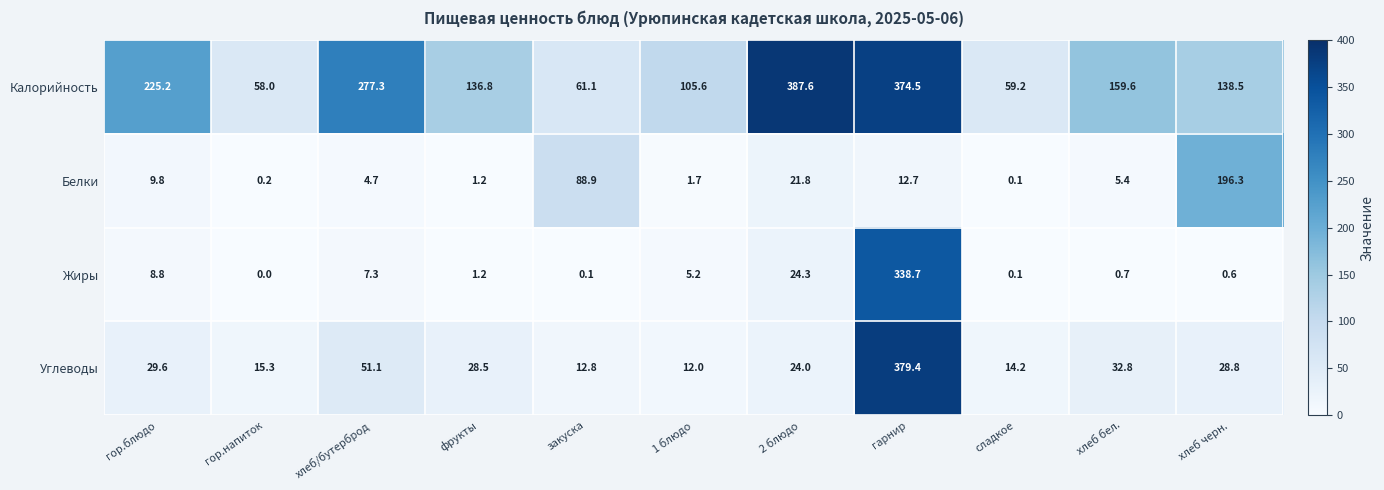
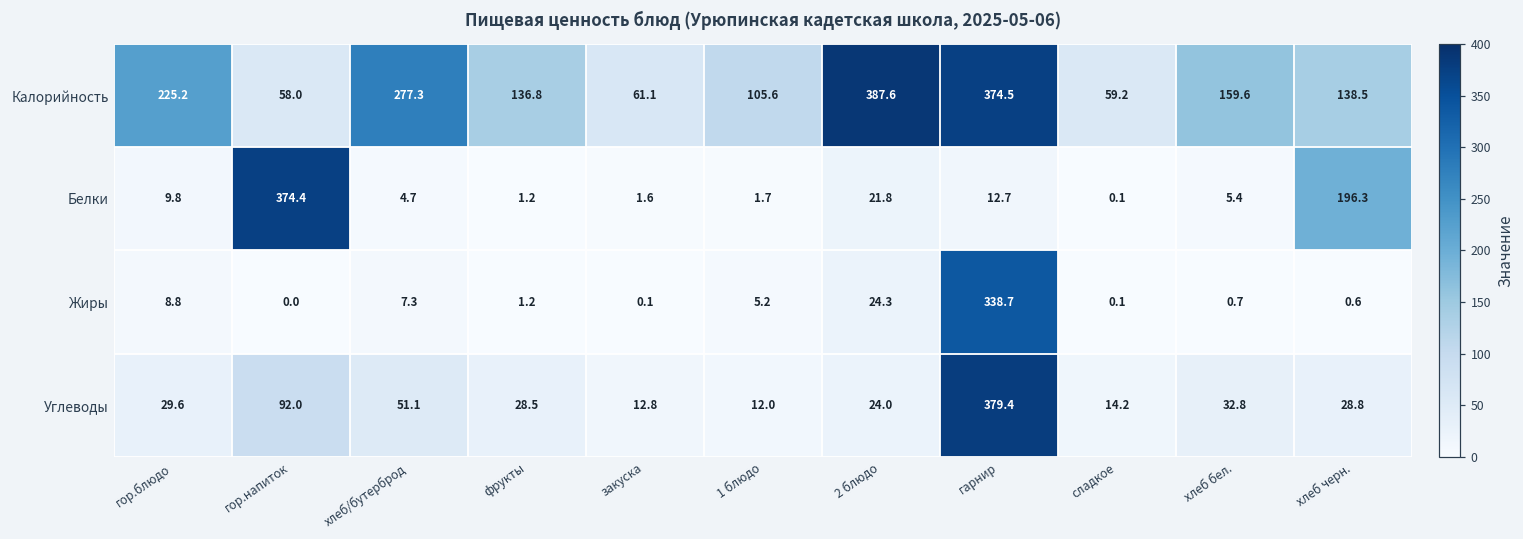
  {
    "Калорийность": {
      "гор.блюдо": 225.2,
      "гор.напиток": 58.0,
      "хлеб/бутерброд": 277.3,
      "фрукты": 136.8,
      "закуска": 61.1,
      "1 блюдо": 105.6,
      "2 блюдо": 387.6,
      "гарнир": 374.5,
      "сладкое": 59.2,
      "хлеб бел.": 159.6,
      "хлеб черн.": 138.5
    },
    "Белки": {
      "гор.блюдо": 9.8,
-     "гор.напиток": 0.2,
+     "гор.напиток": 374.4,
      "хлеб/бутерброд": 4.7,
      "фрукты": 1.2,
-     "закуска": 88.9,
+     "закуска": 1.6,
      "1 блюдо": 1.7,
      "2 блюдо": 21.8,
      "гарнир": 12.7,
      "сладкое": 0.1,
      "хлеб бел.": 5.4,
      "хлеб черн.": 196.3
    },
    "Жиры": {
      "гор.блюдо": 8.8,
      "гор.напиток": 0.0,
      "хлеб/бутерброд": 7.3,
      "фрукты": 1.2,
      "закуска": 0.1,
      "1 блюдо": 5.2,
      "2 блюдо": 24.3,
      "гарнир": 338.7,
      "сладкое": 0.1,
      "хлеб бел.": 0.7,
      "хлеб черн.": 0.6
    },
    "Углеводы": {
      "гор.блюдо": 29.6,
-     "гор.напиток": 15.3,
+     "гор.напиток": 92.0,
      "хлеб/бутерброд": 51.1,
      "фрукты": 28.5,
      "закуска": 12.8,
      "1 блюдо": 12.0,
      "2 блюдо": 24.0,
      "гарнир": 379.4,
      "сладкое": 14.2,
      "хлеб бел.": 32.8,
      "хлеб черн.": 28.8
    }
  }
